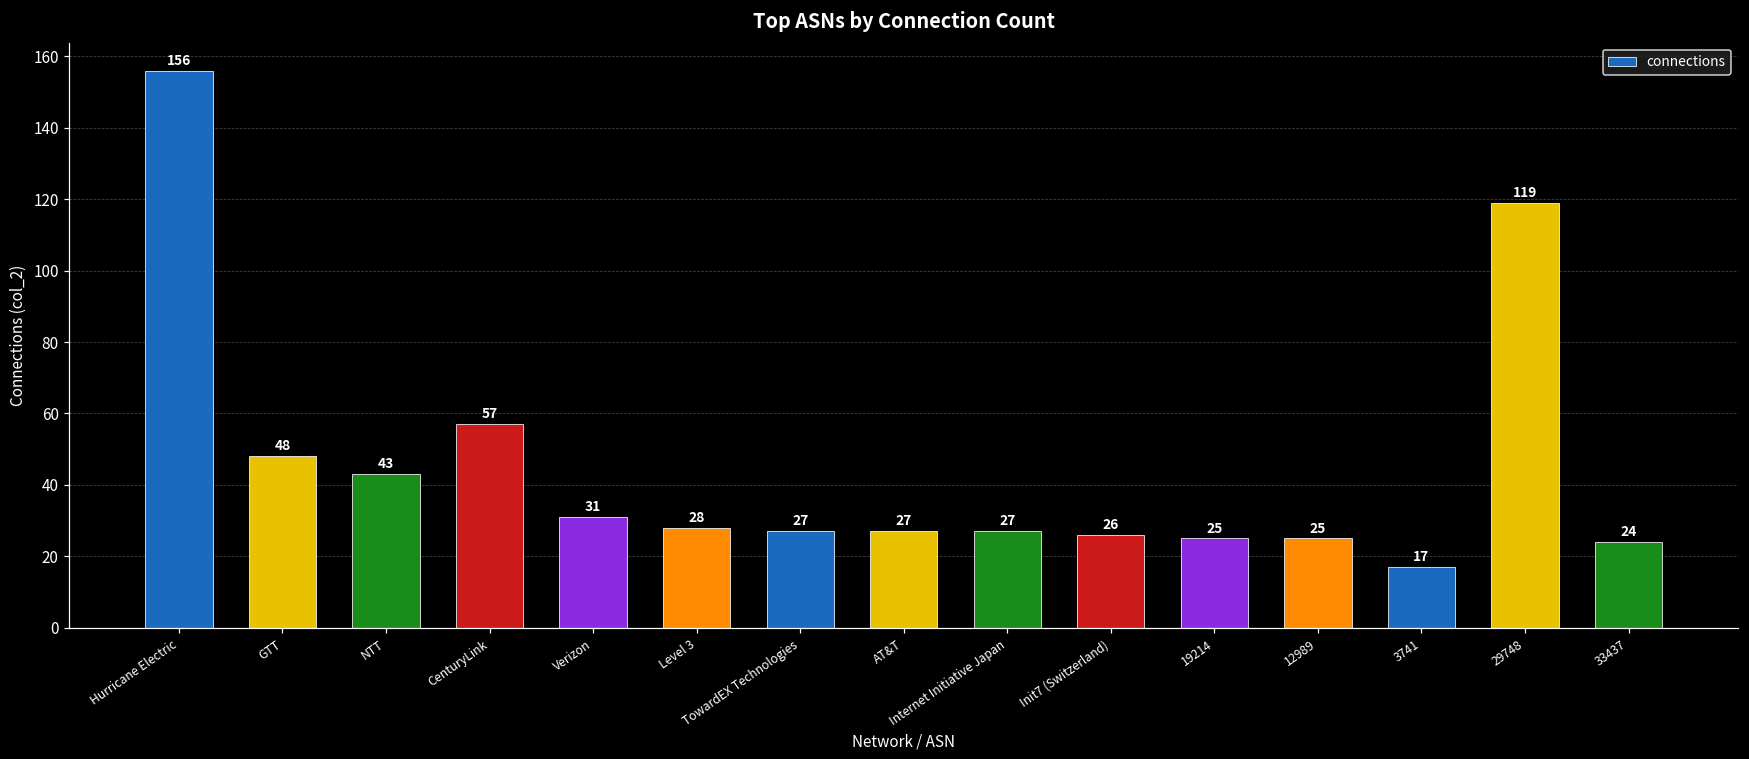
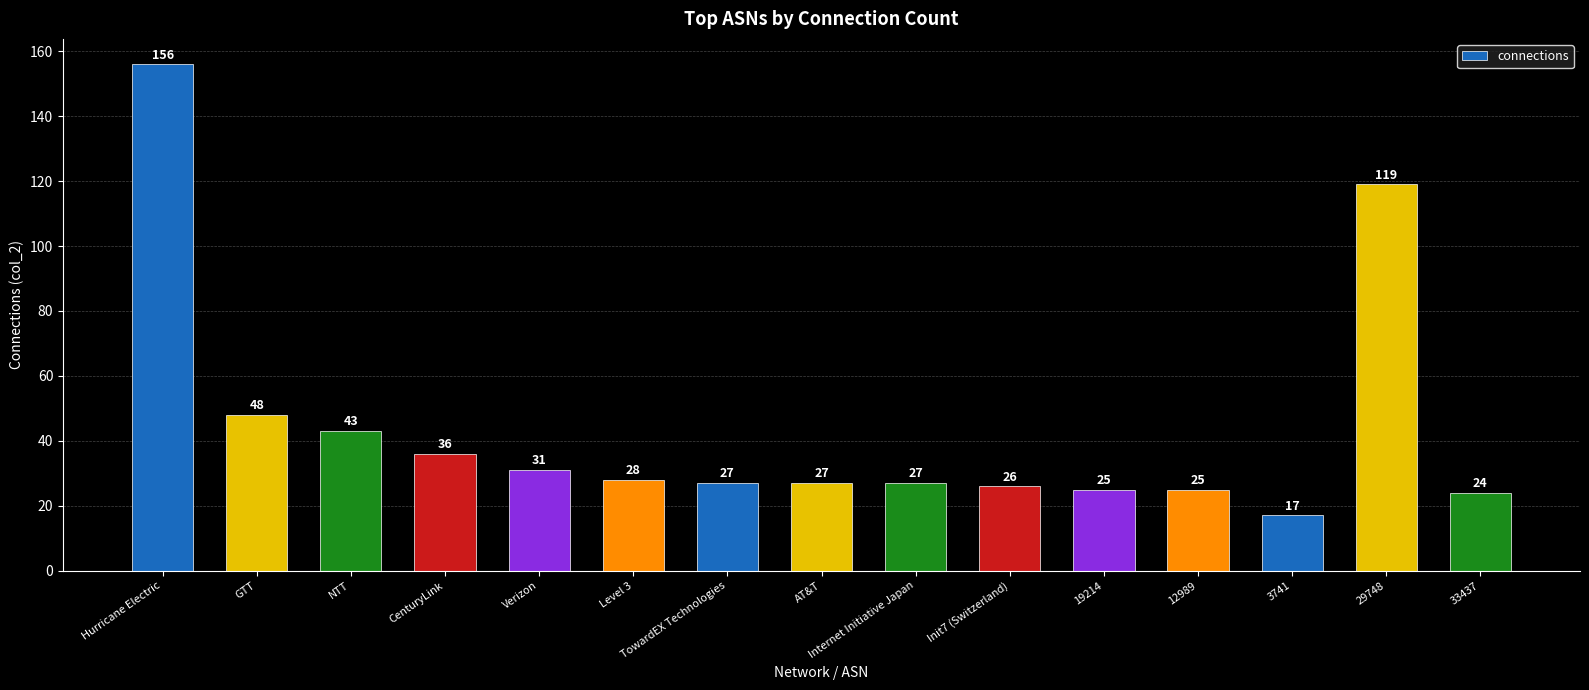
  {
    "Hurricane Electric": 156,
    "GTT": 48,
    "NTT": 43,
-   "CenturyLink": 57,
+   "CenturyLink": 36,
    "Verizon": 31,
    "Level 3": 28,
    "TowardEX Technologies": 27,
    "AT&T": 27,
    "Internet Initiative Japan": 27,
    "Init7 (Switzerland)": 26,
    "19214": 25,
    "12989": 25,
    "3741": 17,
    "29748": 119,
    "33437": 24
  }
